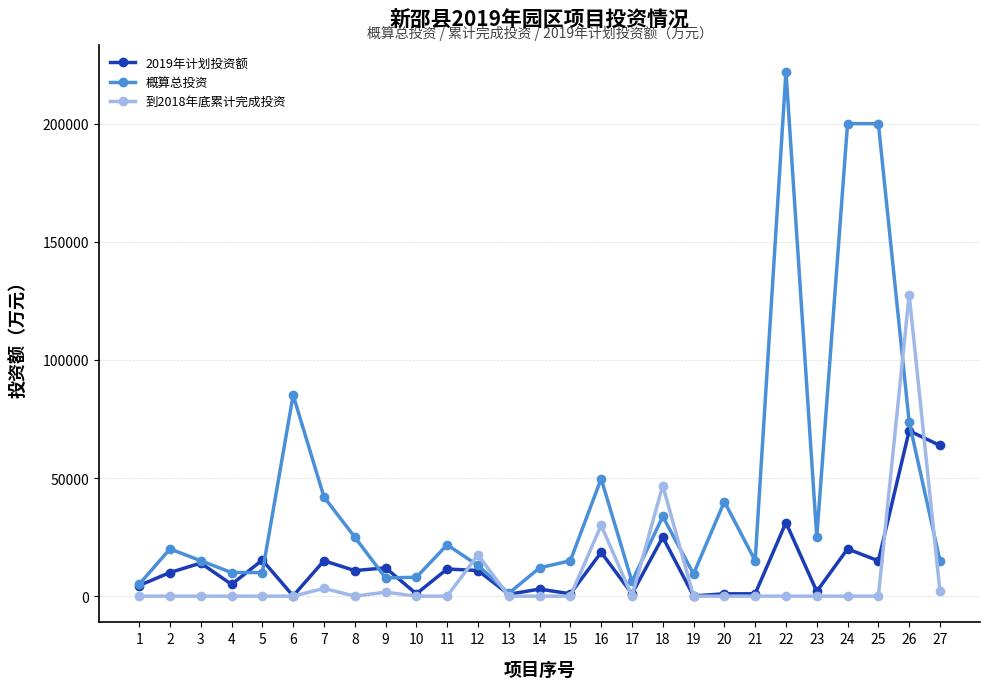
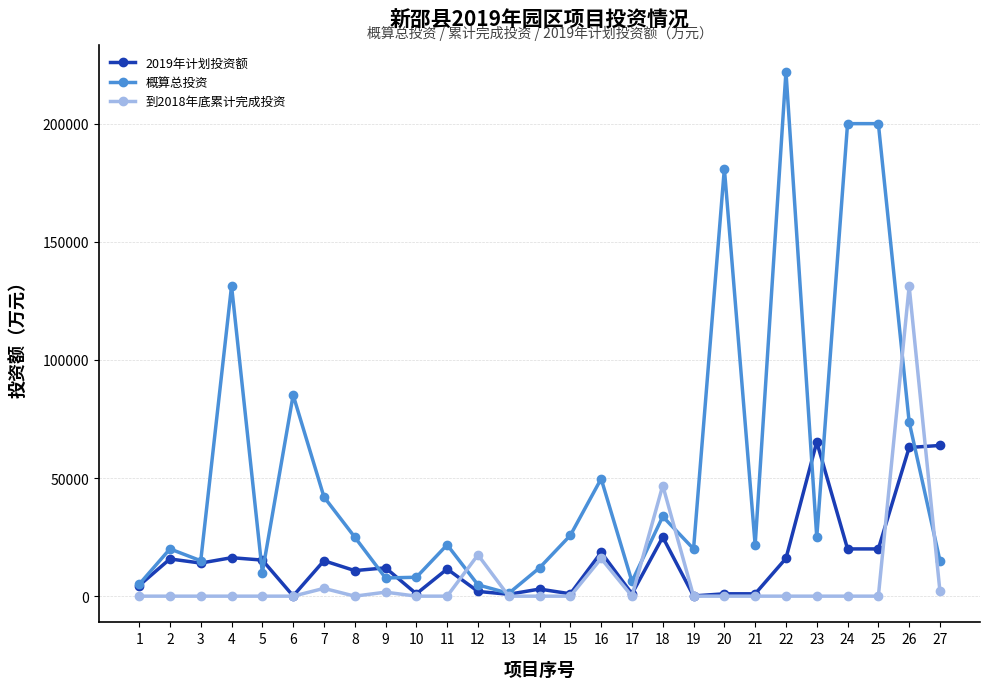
  {
    "2019年计划投资额": {
-     "2": 10000,
-     "4": 5000,
+     "2": 16000,
+     "4": 16000,
      "5": 15000,
      "7": 15000,
      "8": 11000,
      "9": 12000,
      "11": 11000,
-     "12": 11000,
+     "12": 2000,
      "14": 3000,
      "16": 19000,
      "18": 25000,
-     "22": 31000,
-     "23": 2000,
+     "22": 16000,
+     "23": 65000,
      "24": 20000,
-     "25": 15000,
-     "26": 70000,
+     "25": 20000,
+     "26": 63000,
      "27": 64000
    },
    "概算总投资": {
      "2": 20000,
-     "4": 10000,
+     "4": 131000,
      "5": 10000,
      "6": 85000,
      "7": 42000,
      "8": 25000,
      "9": 8000,
      "10": 8000,
      "11": 22000,
-     "12": 13000,
+     "12": 5000,
      "14": 12000,
-     "15": 15000,
+     "15": 26000,
      "16": 50000,
      "17": 6000,
      "18": 34000,
-     "19": 9000,
-     "20": 40000,
-     "21": 15000,
+     "19": 20000,
+     "20": 181000,
+     "21": 22000,
      "22": 222000,
      "23": 25000,
      "24": 200000,
      "25": 200000,
      "26": 74000,
      "27": 15000
    },
    "到2018年底累计完成投资": {
      "1": 0,
      "2": 0,
      "3": 0,
      "4": 0,
      "5": 0,
      "7": 3000,
      "8": 0,
      "9": 2000,
      "11": 0,
      "12": 17000,
      "14": 0,
-     "16": 30000,
+     "16": 16000,
      "18": 47000,
      "22": 0,
      "23": 0,
      "24": 0,
      "25": 0,
-     "26": 128000,
+     "26": 131000,
      "27": 2000
    }
  }
